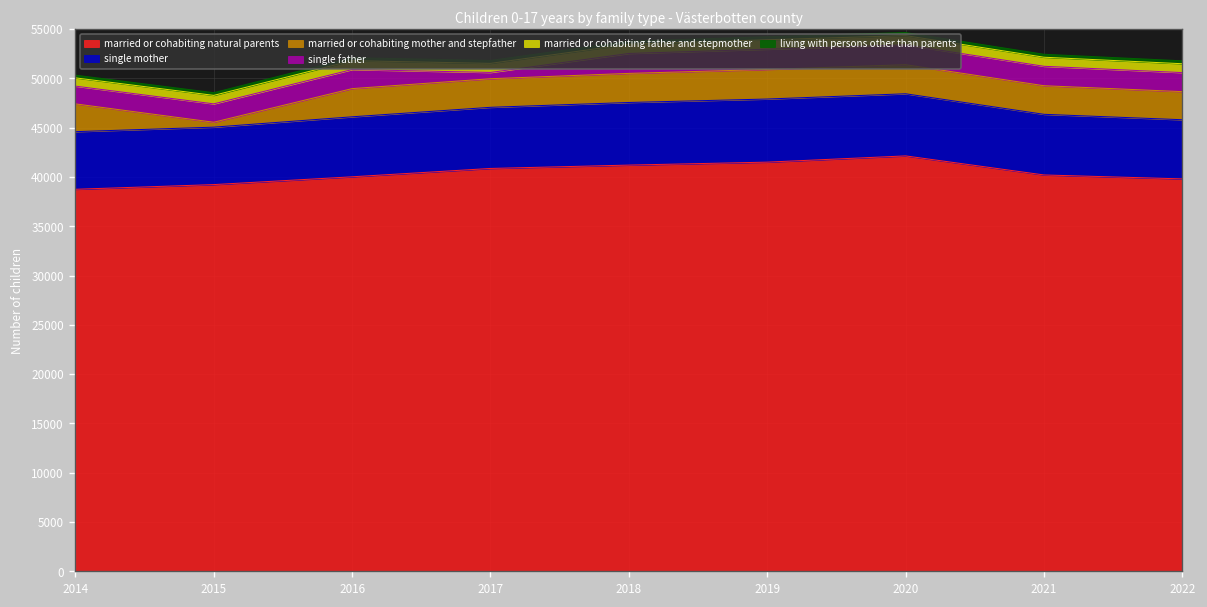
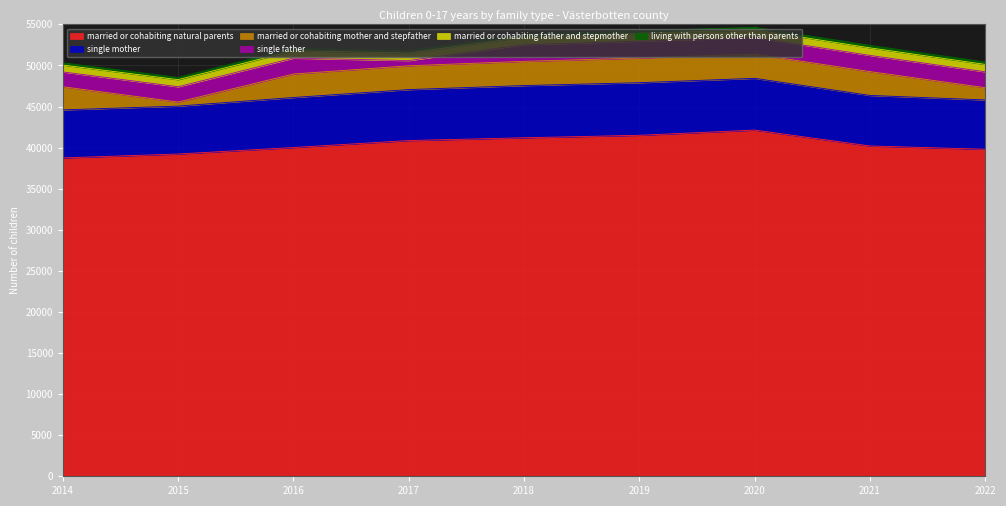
  {
    "married or cohabiting natural parents": {
      "2014": 39000,
      "2015": 39000,
      "2016": 40000,
      "2017": 41000,
      "2018": 41000,
      "2019": 42000,
      "2020": 42000,
      "2021": 40000,
      "2022": 40000
    },
    "single mother": {
      "2014": 6000,
      "2015": 6000,
      "2016": 6000,
      "2017": 6000,
      "2018": 6000,
      "2019": 6000,
      "2020": 6000,
      "2021": 6000,
      "2022": 6000
    },
    "married or cohabiting mother and stepfather": {
      "2014": 3000,
      "2015": 0,
      "2016": 3000,
      "2017": 3000,
      "2018": 3000,
      "2019": 3000,
      "2021": 3000,
-     "2022": 3000
+     "2022": 1000
    },
    "single father": {
      "2014": 2000,
      "2015": 2000,
      "2016": 2000,
      "2017": 1000,
      "2021": 2000,
      "2022": 2000
    }
  }
